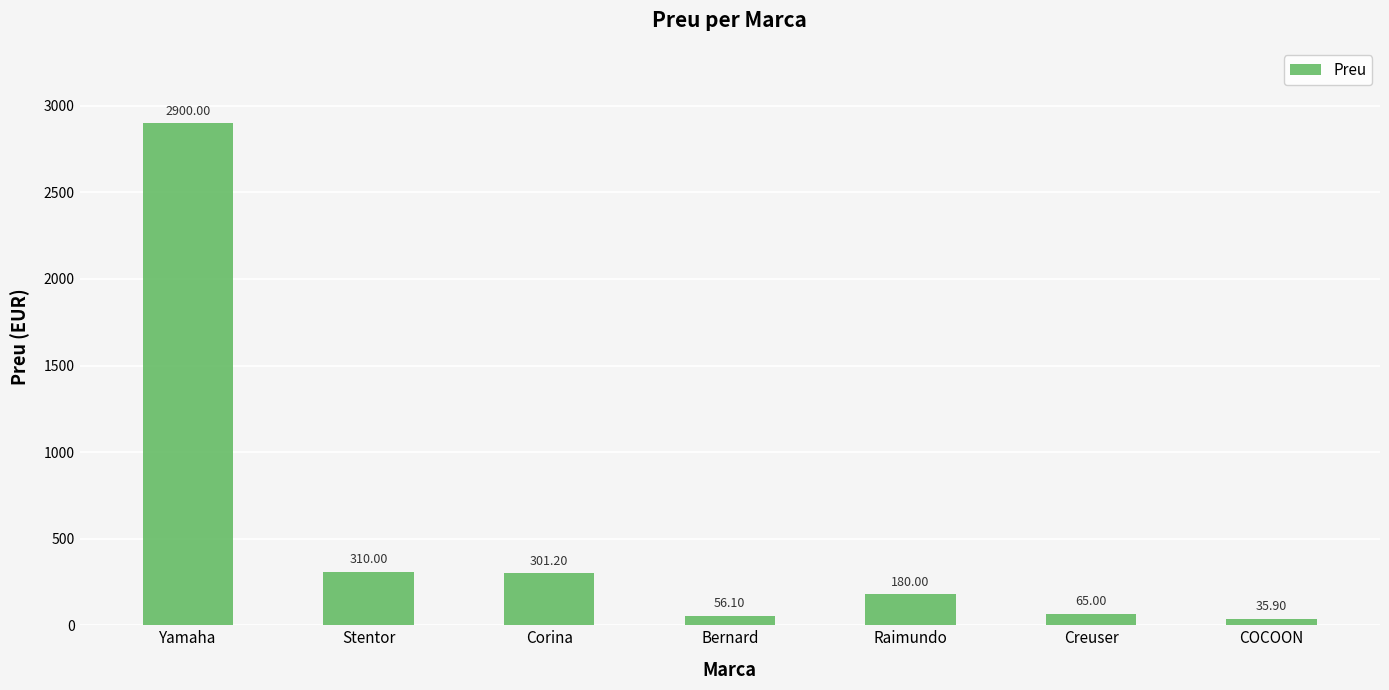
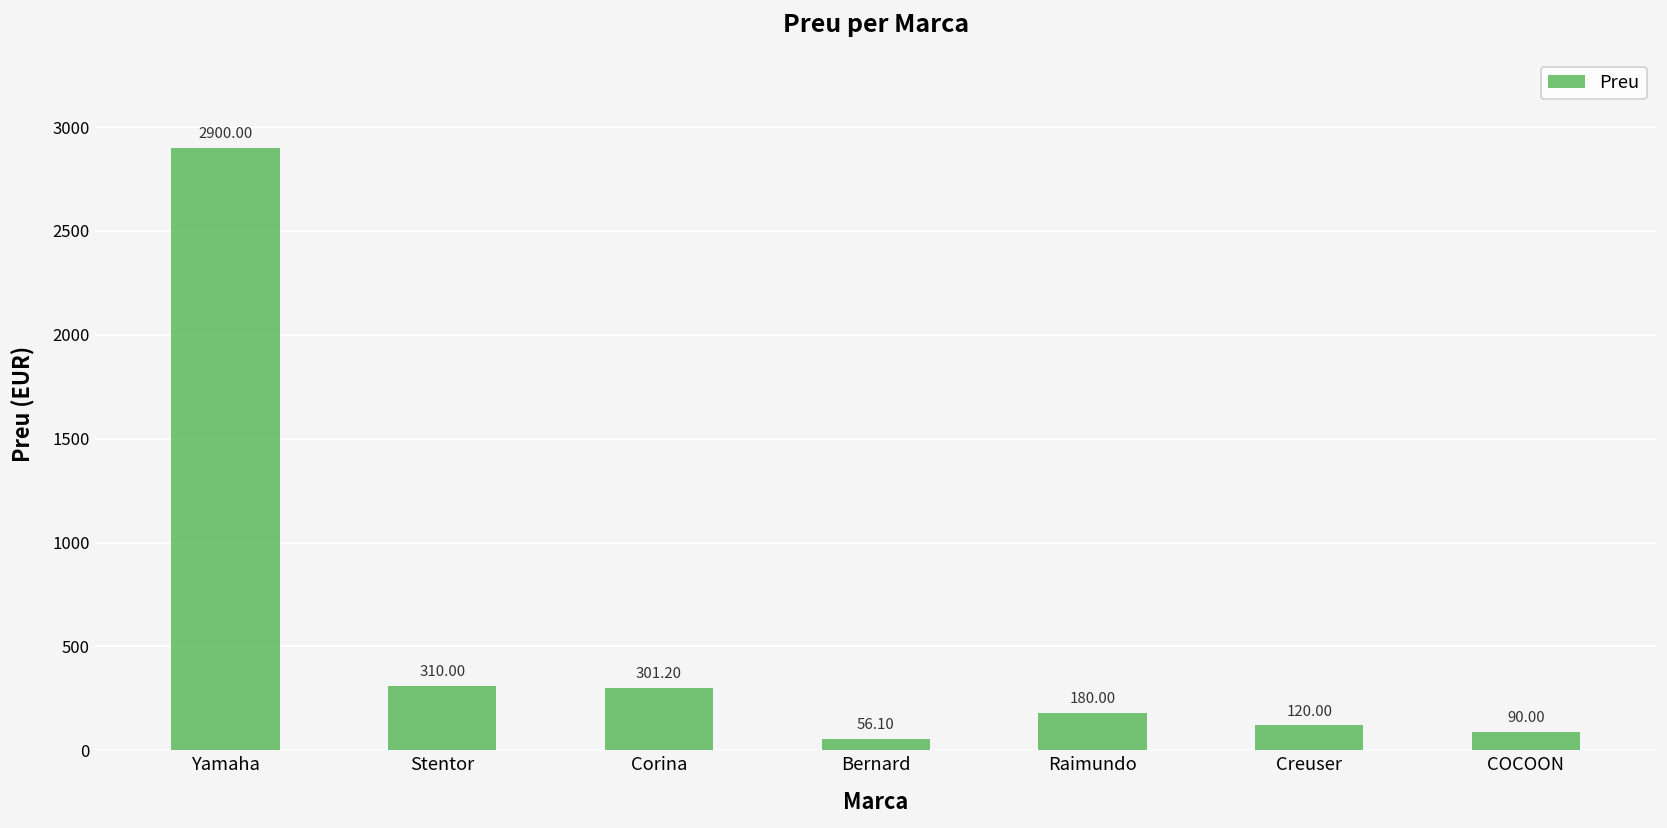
  {
    "Yamaha": 2900.00,
    "Stentor": 310.00,
    "Corina": 301.20,
    "Bernard": 56.10,
    "Raimundo": 180.00,
-   "Creuser": 65.00,
-   "COCOON": 35.90
+   "Creuser": 120.00,
+   "COCOON": 90.00
  }
